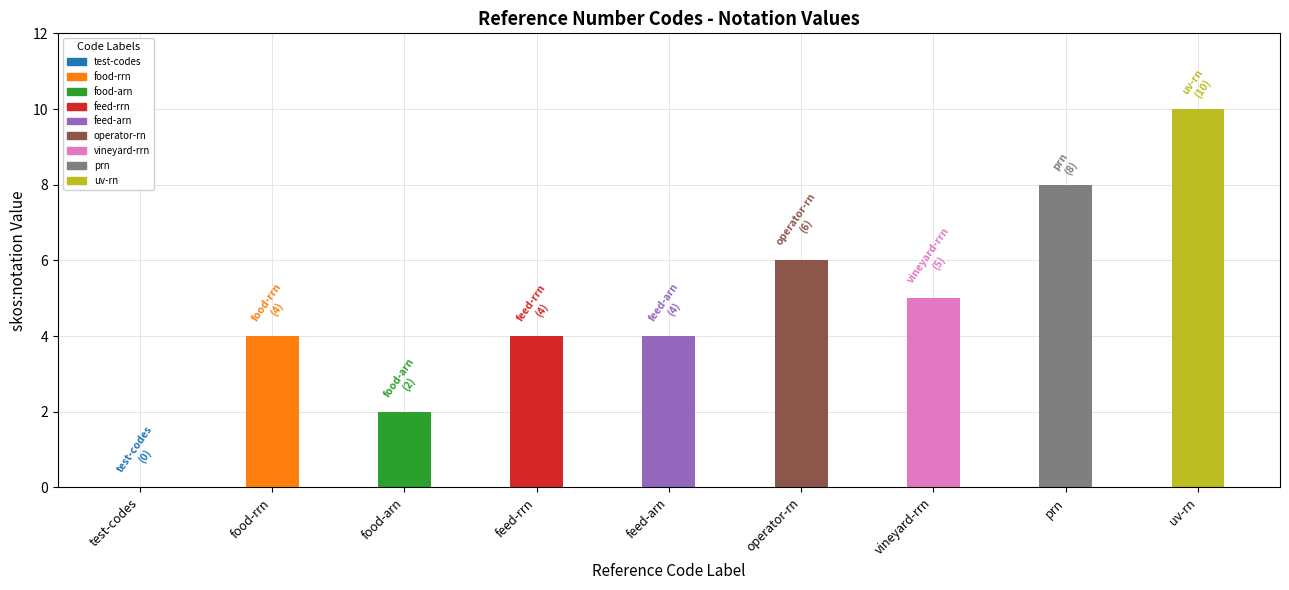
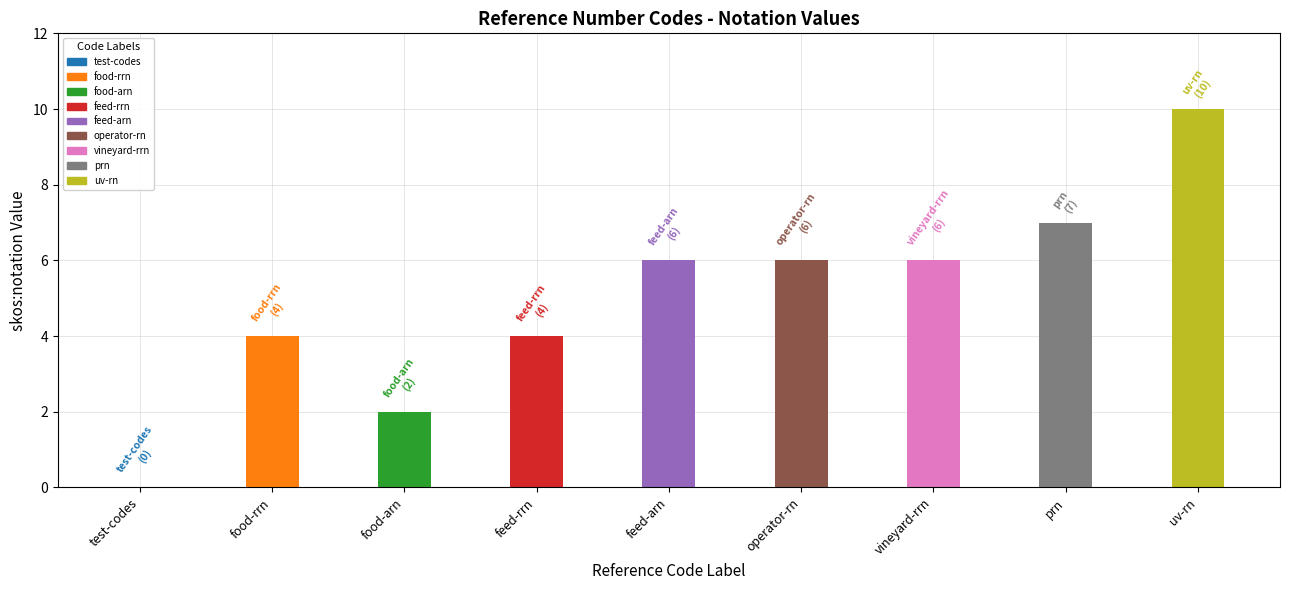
  {
    "test-codes": "(0)",
    "food-rrn": "(4)",
    "food-arn": "(2)",
    "feed-rrn": "(4)",
-   "feed-arn": "(4)",
+   "feed-arn": "(6)",
    "operator-rn": "(6)",
-   "vineyard-rrn": "(5)",
-   "prn": "(8)",
+   "vineyard-rrn": "(6)",
+   "prn": "(7)",
    "uv-rn": "(10)"
  }
